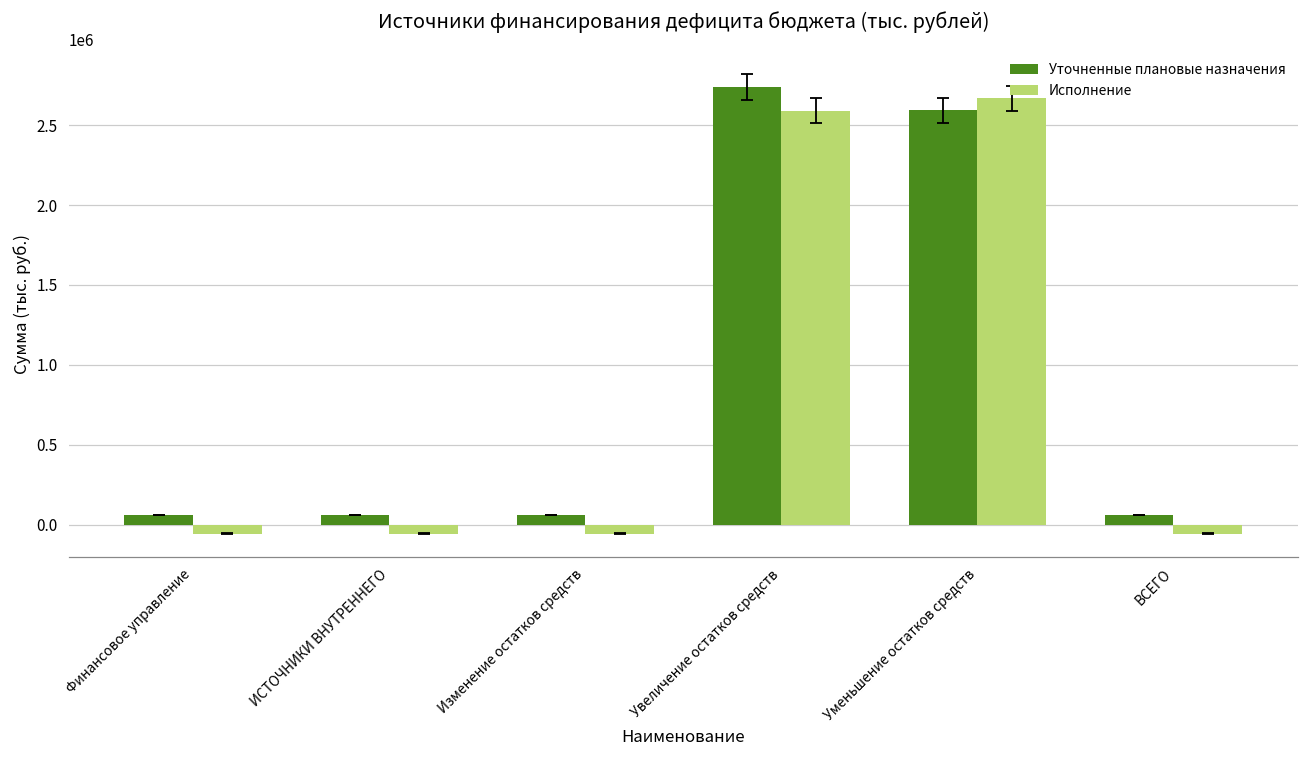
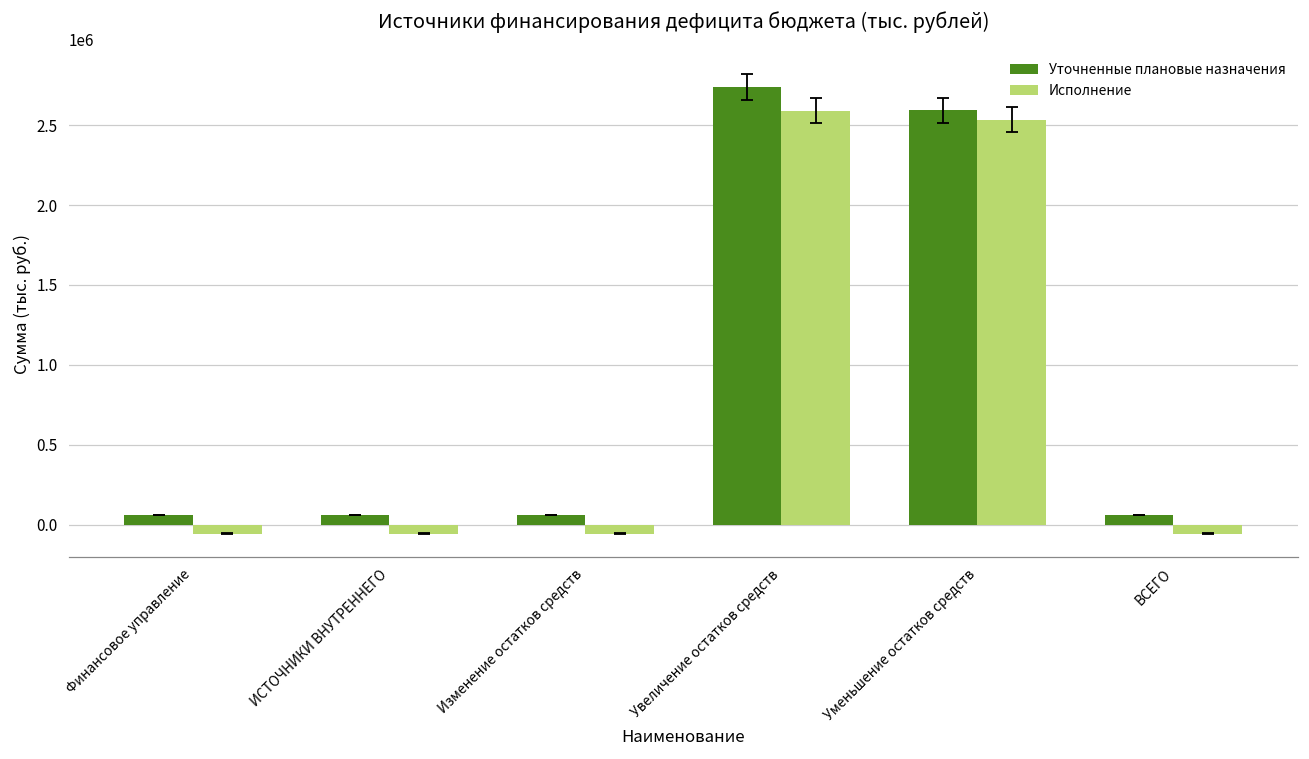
  {
    "Уточненные плановые назначения": {
      "Финансовое управление": 60000,
      "ИСТОЧНИКИ ВНУТРЕННЕГО": 60000,
      "Изменение остатков средств": 60000,
      "Увеличение остатков средств": 2740000,
      "Уменьшение остатков средств": 2590000,
      "ВСЕГО": 60000
    },
    "Исполнение": {
      "Финансовое управление": -50000,
      "ИСТОЧНИКИ ВНУТРЕННЕГО": -50000,
      "Изменение остатков средств": -50000,
      "Увеличение остатков средств": 2590000,
-     "Уменьшение остатков средств": 2670000,
+     "Уменьшение остатков средств": 2530000,
      "ВСЕГО": -50000
    }
  }
